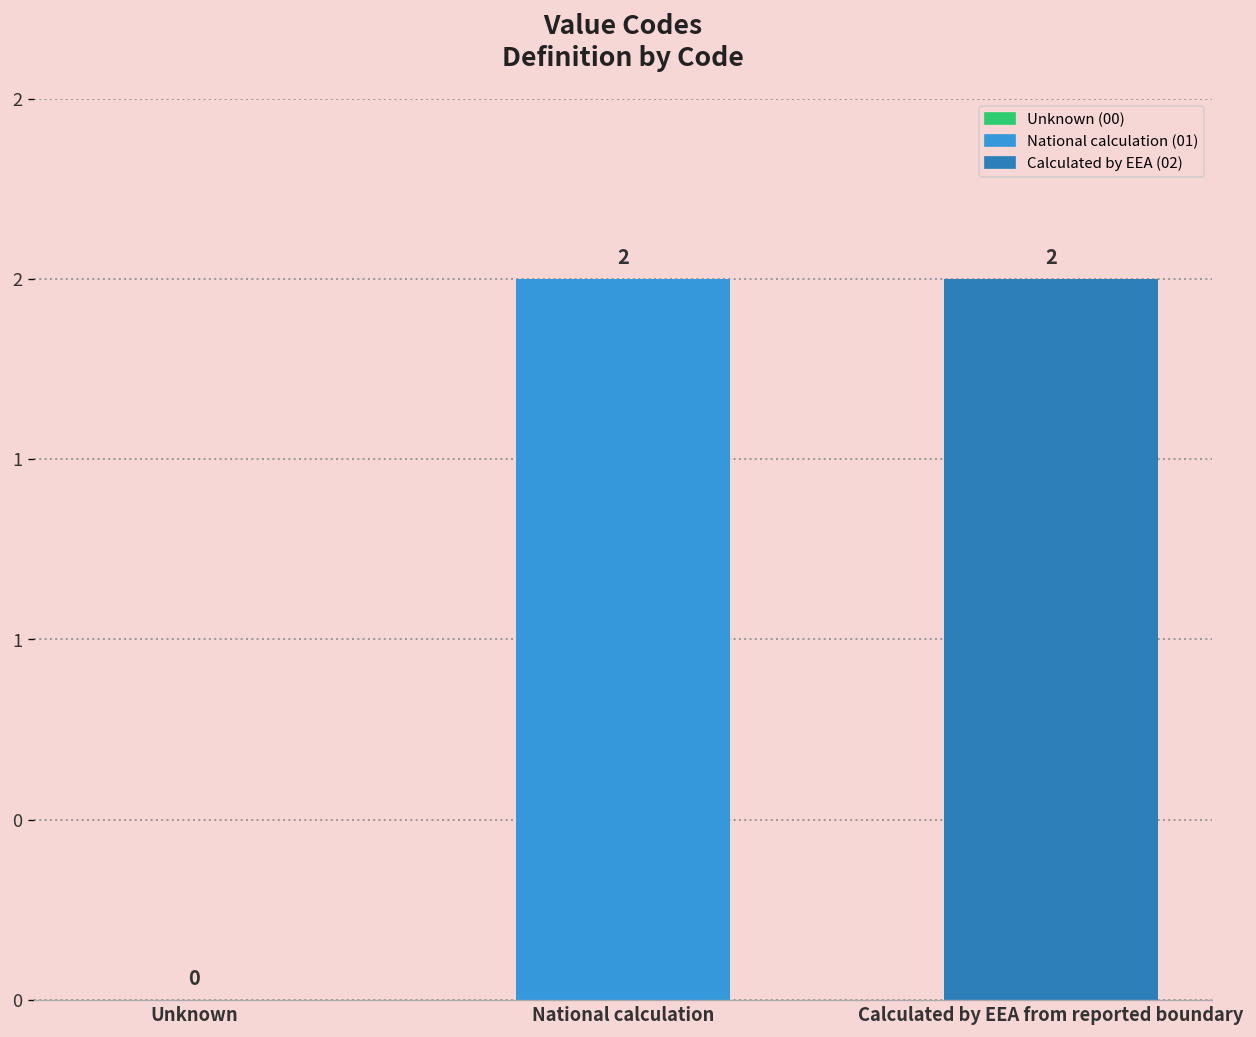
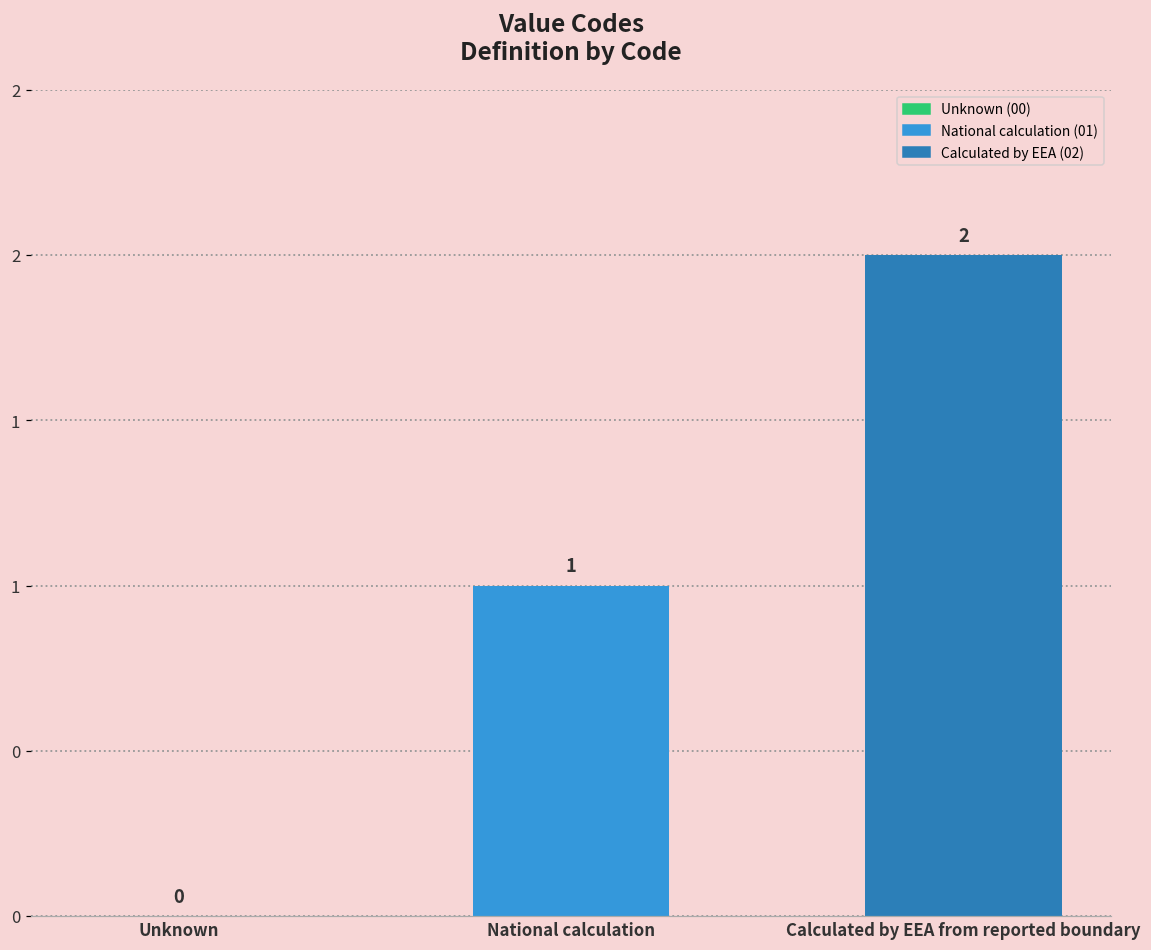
  {
    "Unknown": 0,
-   "National calculation": 2,
+   "National calculation": 1,
    "Calculated by EEA from reported boundary": 2
  }
